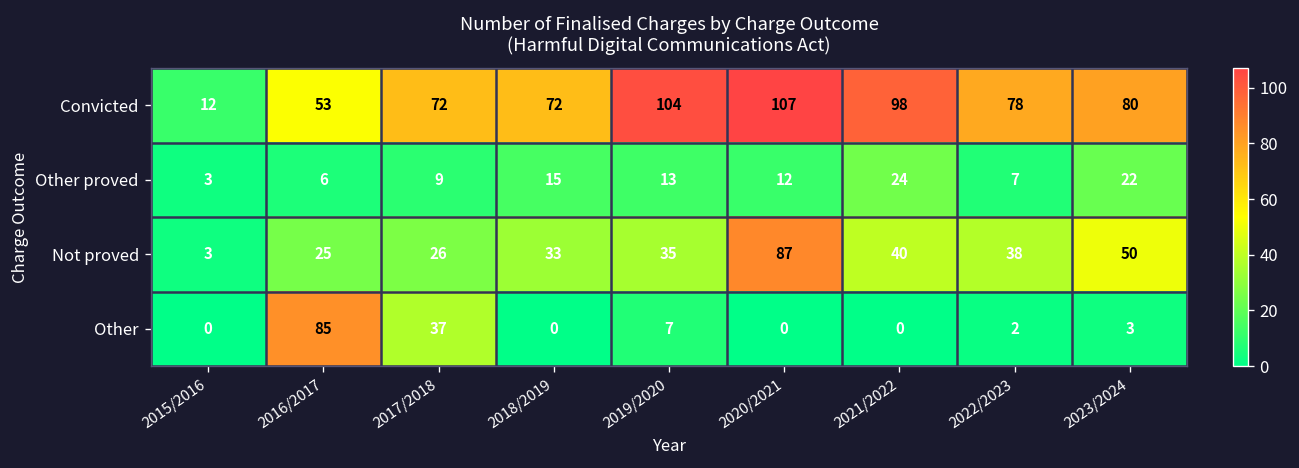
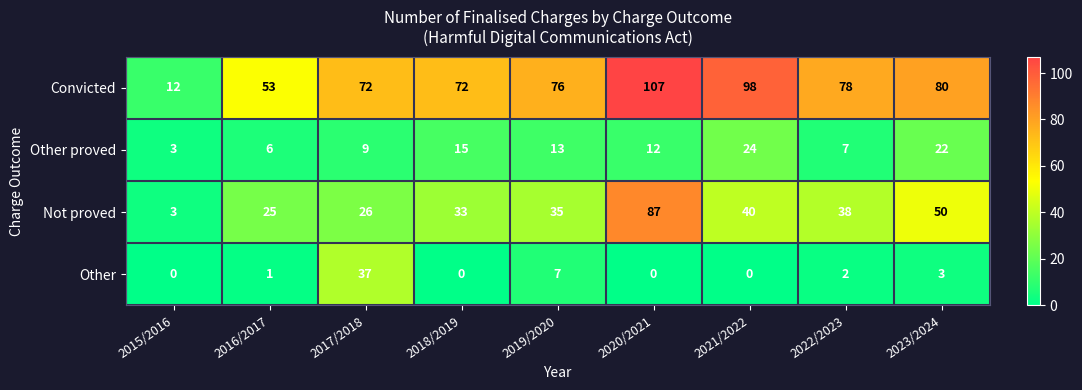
  {
    "Convicted": {
      "2015/2016": 12,
      "2016/2017": 53,
      "2017/2018": 72,
      "2018/2019": 72,
-     "2019/2020": 104,
+     "2019/2020": 76,
      "2020/2021": 107,
      "2021/2022": 98,
      "2022/2023": 78,
      "2023/2024": 80
    },
    "Other proved": {
      "2015/2016": 3,
      "2016/2017": 6,
      "2017/2018": 9,
      "2018/2019": 15,
      "2019/2020": 13,
      "2020/2021": 12,
      "2021/2022": 24,
      "2022/2023": 7,
      "2023/2024": 22
    },
    "Not proved": {
      "2015/2016": 3,
      "2016/2017": 25,
      "2017/2018": 26,
      "2018/2019": 33,
      "2019/2020": 35,
      "2020/2021": 87,
      "2021/2022": 40,
      "2022/2023": 38,
      "2023/2024": 50
    },
    "Other": {
      "2015/2016": 0,
-     "2016/2017": 85,
+     "2016/2017": 1,
      "2017/2018": 37,
      "2018/2019": 0,
      "2019/2020": 7,
      "2020/2021": 0,
      "2021/2022": 0,
      "2022/2023": 2,
      "2023/2024": 3
    }
  }
